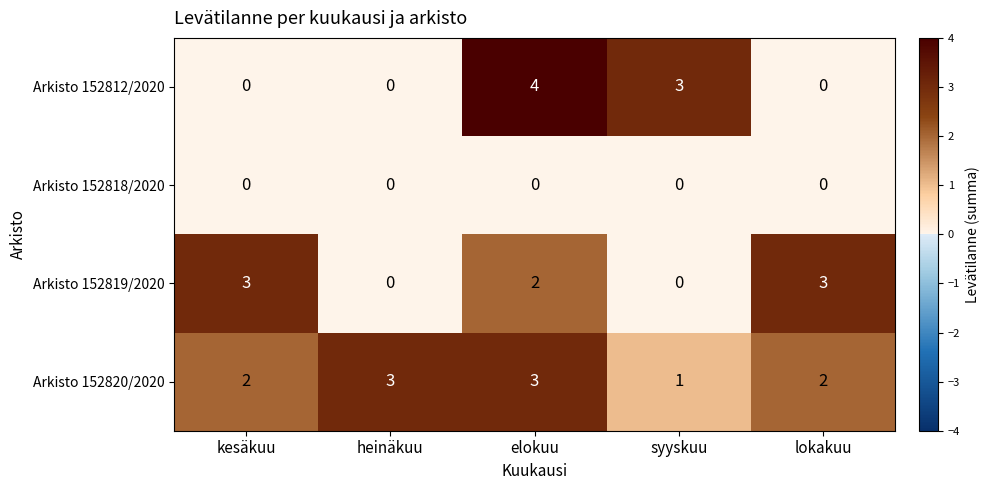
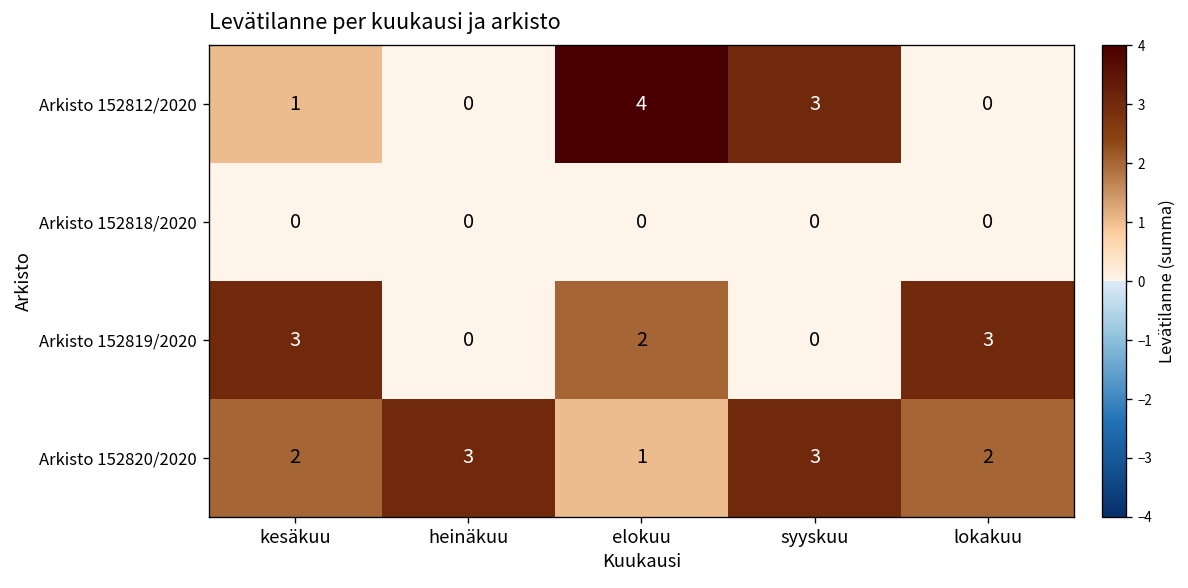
  {
    "Arkisto 152812/2020": {
-     "kesäkuu": 0,
+     "kesäkuu": 1,
      "heinäkuu": 0,
      "elokuu": 4,
      "syyskuu": 3,
      "lokakuu": 0
    },
    "Arkisto 152818/2020": {
      "kesäkuu": 0,
      "heinäkuu": 0,
      "elokuu": 0,
      "syyskuu": 0,
      "lokakuu": 0
    },
    "Arkisto 152819/2020": {
      "kesäkuu": 3,
      "heinäkuu": 0,
      "elokuu": 2,
      "syyskuu": 0,
      "lokakuu": 3
    },
    "Arkisto 152820/2020": {
      "kesäkuu": 2,
      "heinäkuu": 3,
-     "elokuu": 3,
-     "syyskuu": 1,
+     "elokuu": 1,
+     "syyskuu": 3,
      "lokakuu": 2
    }
  }
